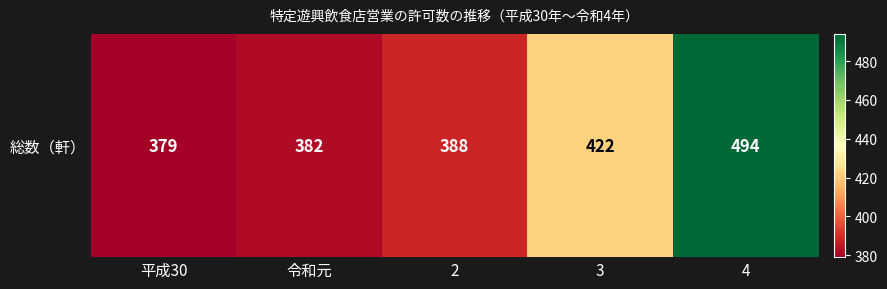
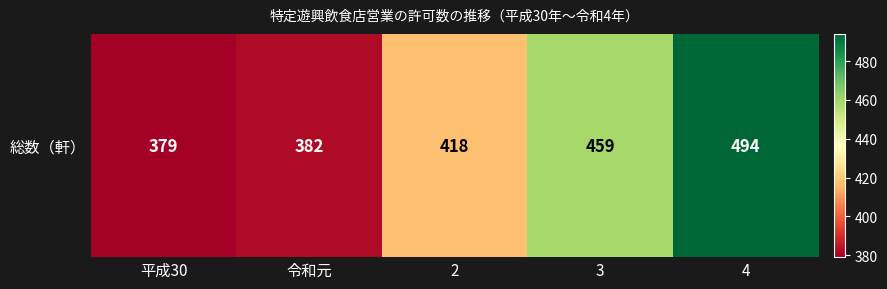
  {
    "総数（軒）": {
      "平成30": 379,
      "令和元": 382,
-     "2": 388,
-     "3": 422,
+     "2": 418,
+     "3": 459,
      "4": 494
    }
  }
